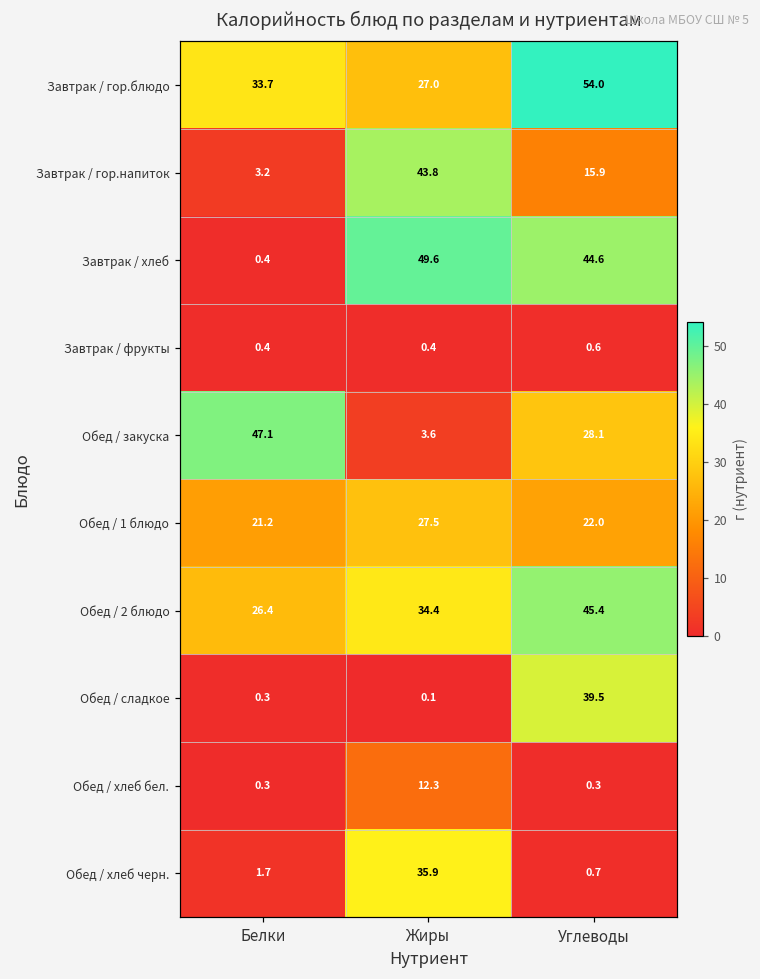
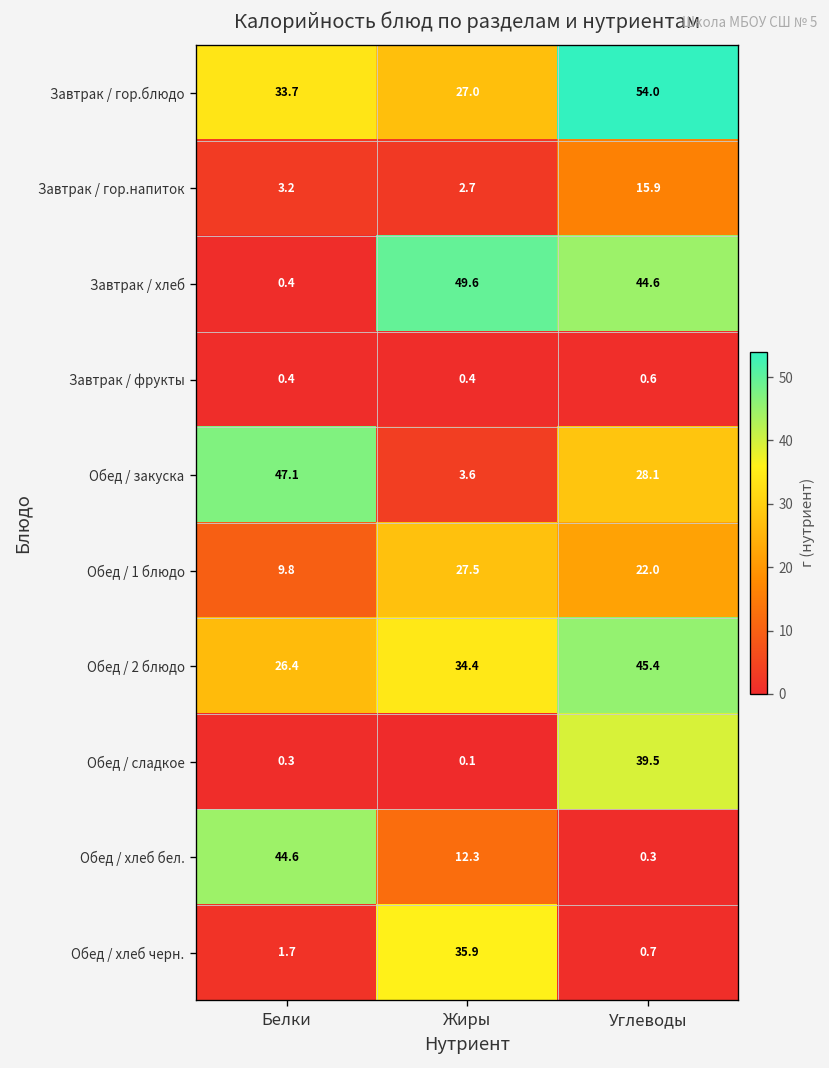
  {
    "Завтрак / гор.блюдо": {
      "Белки": 33.7,
      "Жиры": 27.0,
      "Углеводы": 54.0
    },
    "Завтрак / гор.напиток": {
      "Белки": 3.2,
-     "Жиры": 43.8,
+     "Жиры": 2.7,
      "Углеводы": 15.9
    },
    "Завтрак / хлеб": {
      "Белки": 0.4,
      "Жиры": 49.6,
      "Углеводы": 44.6
    },
    "Завтрак / фрукты": {
      "Белки": 0.4,
      "Жиры": 0.4,
      "Углеводы": 0.6
    },
    "Обед / закуска": {
      "Белки": 47.1,
      "Жиры": 3.6,
      "Углеводы": 28.1
    },
    "Обед / 1 блюдо": {
-     "Белки": 21.2,
+     "Белки": 9.8,
      "Жиры": 27.5,
      "Углеводы": 22.0
    },
    "Обед / 2 блюдо": {
      "Белки": 26.4,
      "Жиры": 34.4,
      "Углеводы": 45.4
    },
    "Обед / сладкое": {
      "Белки": 0.3,
      "Жиры": 0.1,
      "Углеводы": 39.5
    },
    "Обед / хлеб бел.": {
-     "Белки": 0.3,
+     "Белки": 44.6,
      "Жиры": 12.3,
      "Углеводы": 0.3
    },
    "Обед / хлеб черн.": {
      "Белки": 1.7,
      "Жиры": 35.9,
      "Углеводы": 0.7
    }
  }
